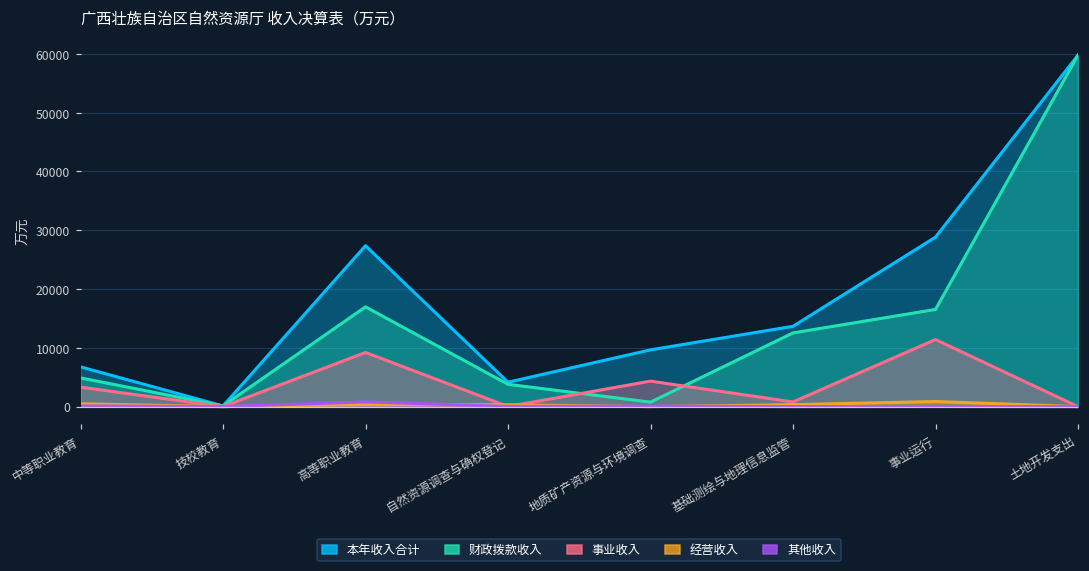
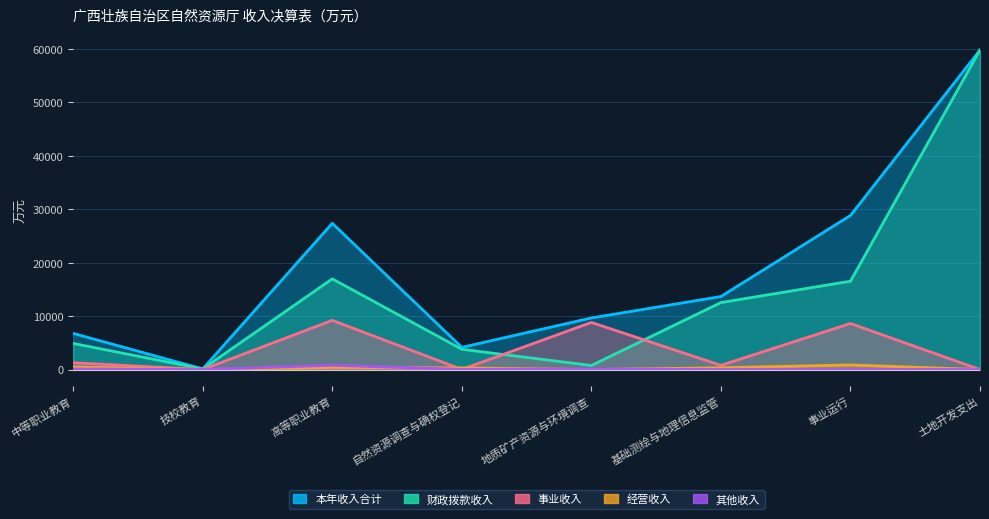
  {
    "事业收入": {
-     "中等职业教育": 3000,
+     "中等职业教育": 1000,
      "高等职业教育": 9000,
-     "地质矿产资源与环境调查": 4000,
-     "事业运行": 11000
+     "地质矿产资源与环境调查": 9000,
+     "事业运行": 9000
    },
    "经营收入": {
      "事业运行": 1000
    },
    "其他收入": {
      "事业运行": 0
    }
  }
